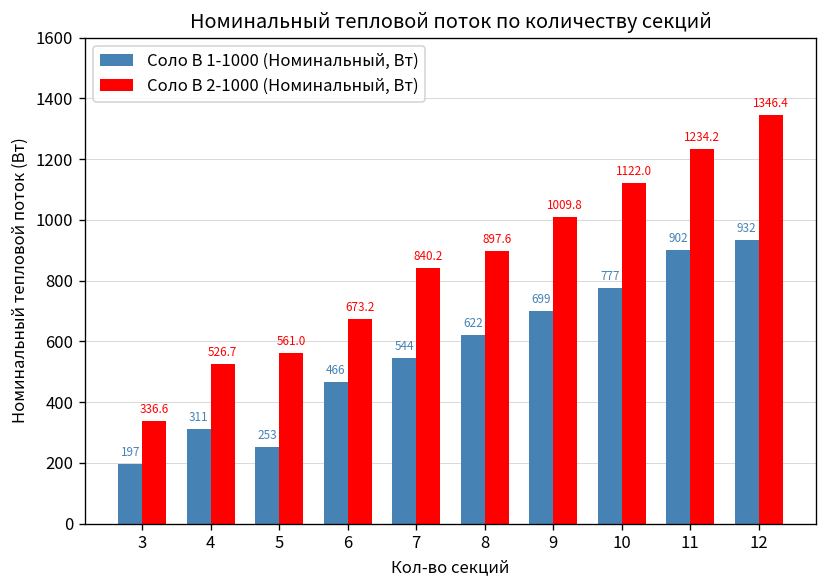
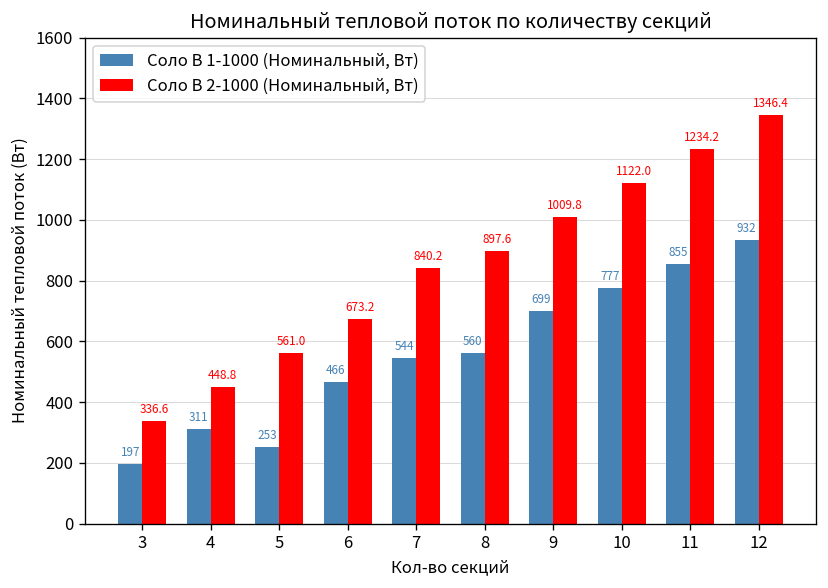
  {
    "Соло В 1-1000 (Номинальный, Вт)": {
      "3": 197,
      "4": 311,
      "5": 253,
      "6": 466,
      "7": 544,
-     "8": 622,
+     "8": 560,
      "9": 699,
      "10": 777,
-     "11": 902,
+     "11": 855,
      "12": 932
    },
    "Соло В 2-1000 (Номинальный, Вт)": {
      "3": 336.6,
-     "4": 526.7,
+     "4": 448.8,
      "5": 561.0,
      "6": 673.2,
      "7": 840.2,
      "8": 897.6,
      "9": 1009.8,
      "10": 1122.0,
      "11": 1234.2,
      "12": 1346.4
    }
  }
